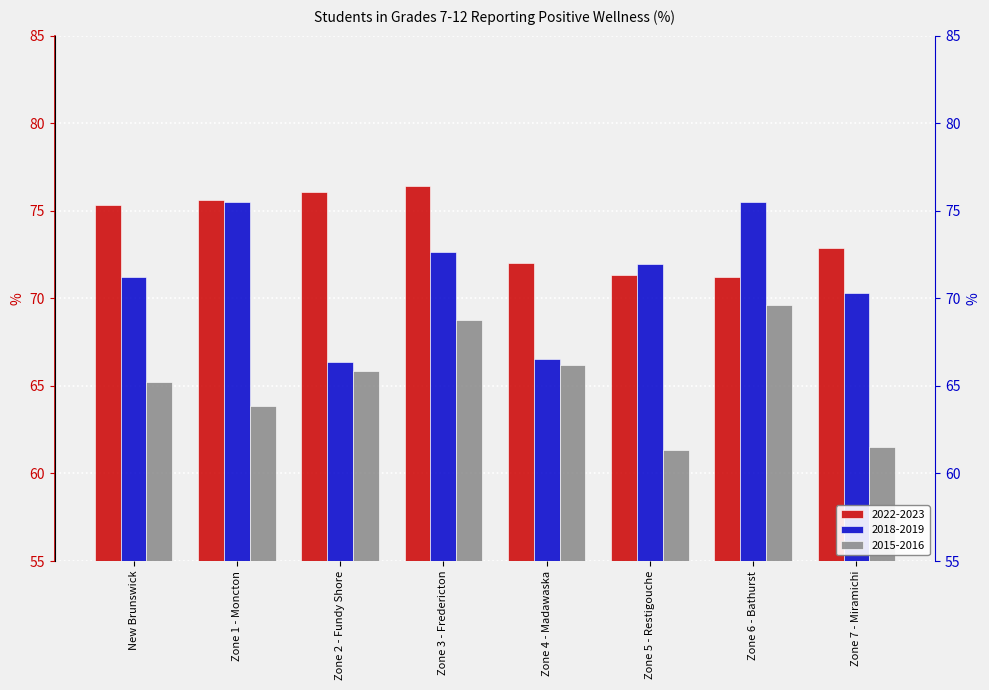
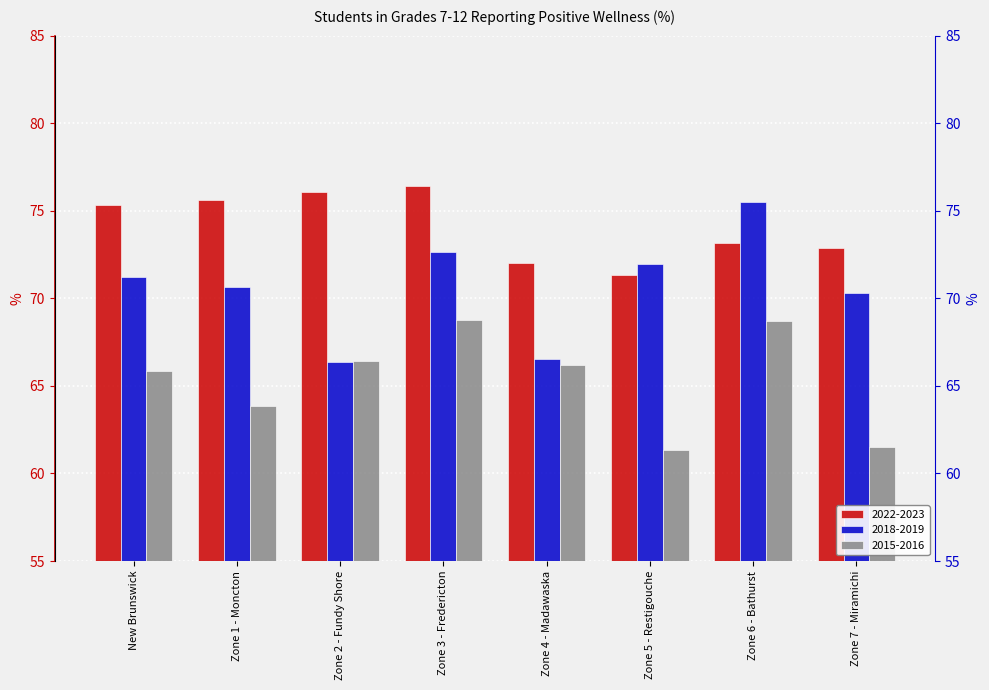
  {
    "2022-2023": {
      "New Brunswick": 75.3,
      "Zone 1 - Moncton": 75.6,
      "Zone 2 - Fundy Shore": 76.1,
      "Zone 3 - Fredericton": 76.4,
      "Zone 4 - Madawaska": 72.0,
      "Zone 5 - Restigouche": 71.3,
-     "Zone 6 - Bathurst": 71.2,
+     "Zone 6 - Bathurst": 73.1,
      "Zone 7 - Miramichi": 72.9
    },
    "2018-2019": {
      "New Brunswick": 71.2,
-     "Zone 1 - Moncton": 75.5,
+     "Zone 1 - Moncton": 70.7,
      "Zone 2 - Fundy Shore": 66.3,
      "Zone 3 - Fredericton": 72.6,
      "Zone 4 - Madawaska": 66.5,
      "Zone 5 - Restigouche": 71.9,
      "Zone 6 - Bathurst": 75.5,
      "Zone 7 - Miramichi": 70.3
    },
    "2015-2016": {
-     "New Brunswick": 65.3,
+     "New Brunswick": 65.9,
      "Zone 1 - Moncton": 63.8,
-     "Zone 2 - Fundy Shore": 65.8,
+     "Zone 2 - Fundy Shore": 66.4,
      "Zone 3 - Fredericton": 68.8,
      "Zone 4 - Madawaska": 66.2,
      "Zone 5 - Restigouche": 61.3,
-     "Zone 6 - Bathurst": 69.6,
+     "Zone 6 - Bathurst": 68.7,
      "Zone 7 - Miramichi": 61.5
    }
  }
